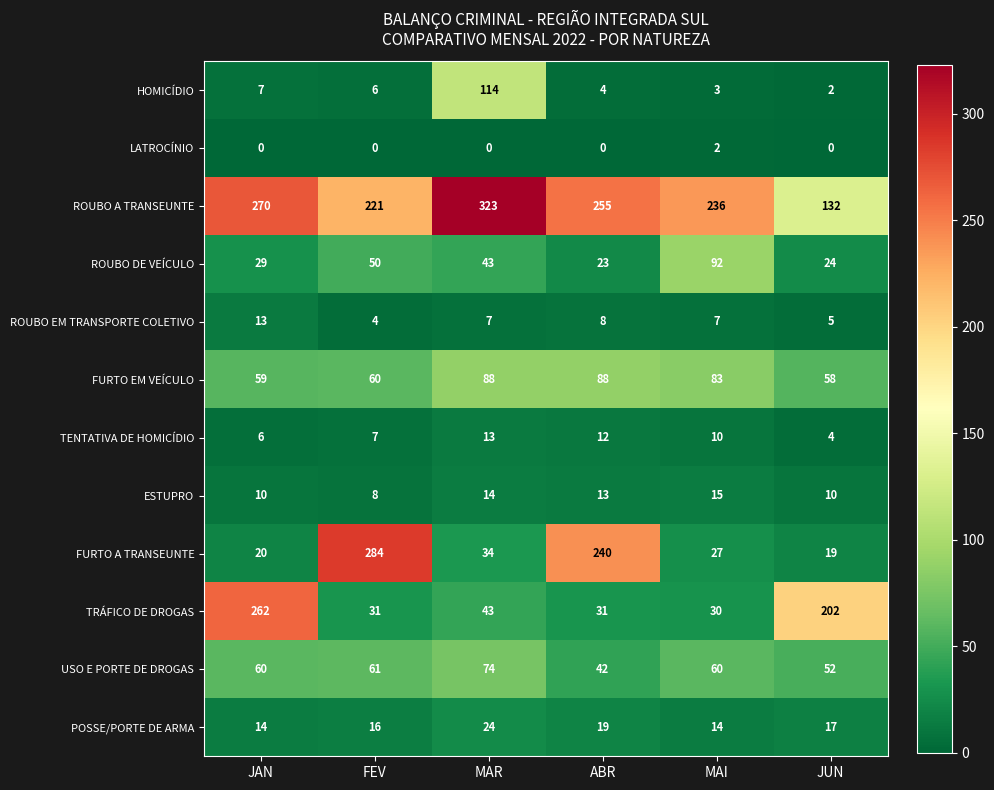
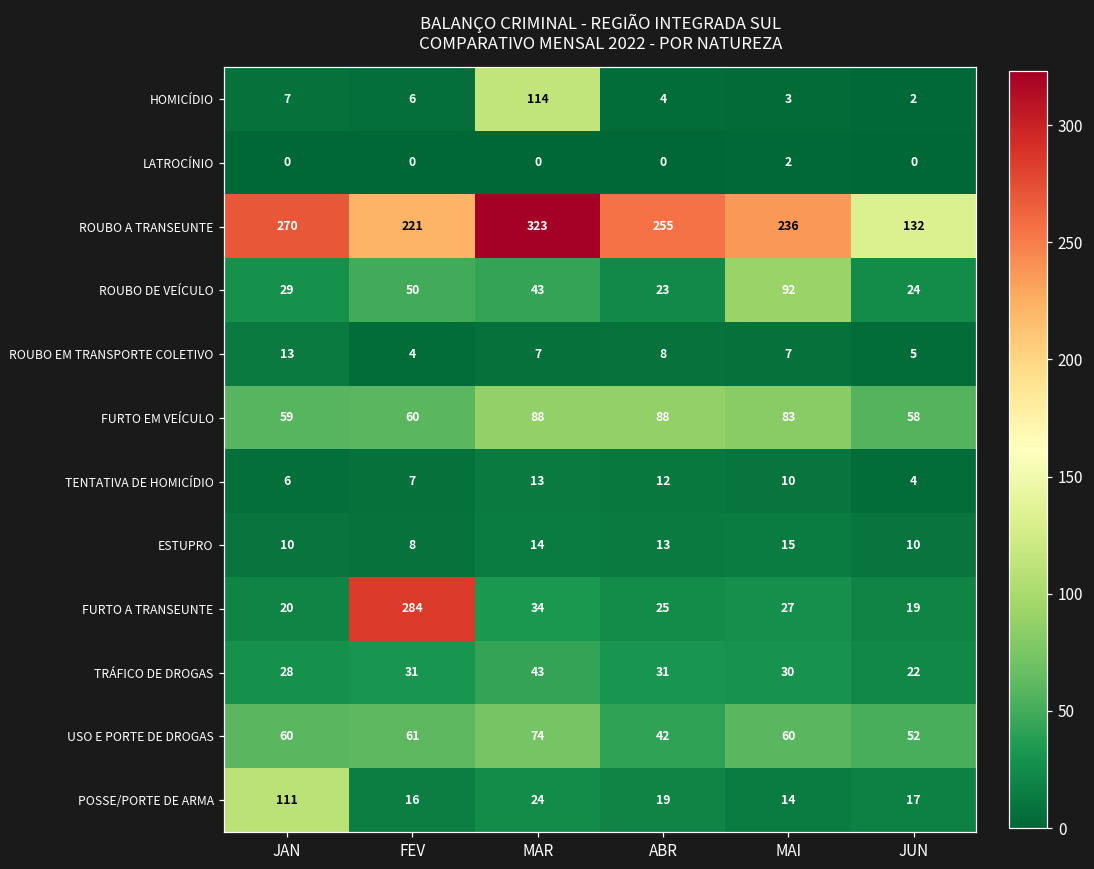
  {
    "HOMICÍDIO": {
      "JAN": 7,
      "FEV": 6,
      "MAR": 114,
      "ABR": 4,
      "MAI": 3,
      "JUN": 2
    },
    "LATROCÍNIO": {
      "JAN": 0,
      "FEV": 0,
      "MAR": 0,
      "ABR": 0,
      "MAI": 2,
      "JUN": 0
    },
    "ROUBO A TRANSEUNTE": {
      "JAN": 270,
      "FEV": 221,
      "MAR": 323,
      "ABR": 255,
      "MAI": 236,
      "JUN": 132
    },
    "ROUBO DE VEÍCULO": {
      "JAN": 29,
      "FEV": 50,
      "MAR": 43,
      "ABR": 23,
      "MAI": 92,
      "JUN": 24
    },
    "ROUBO EM TRANSPORTE COLETIVO": {
      "JAN": 13,
      "FEV": 4,
      "MAR": 7,
      "ABR": 8,
      "MAI": 7,
      "JUN": 5
    },
    "FURTO EM VEÍCULO": {
      "JAN": 59,
      "FEV": 60,
      "MAR": 88,
      "ABR": 88,
      "MAI": 83,
      "JUN": 58
    },
    "TENTATIVA DE HOMICÍDIO": {
      "JAN": 6,
      "FEV": 7,
      "MAR": 13,
      "ABR": 12,
      "MAI": 10,
      "JUN": 4
    },
    "ESTUPRO": {
      "JAN": 10,
      "FEV": 8,
      "MAR": 14,
      "ABR": 13,
      "MAI": 15,
      "JUN": 10
    },
    "FURTO A TRANSEUNTE": {
      "JAN": 20,
      "FEV": 284,
      "MAR": 34,
-     "ABR": 240,
+     "ABR": 25,
      "MAI": 27,
      "JUN": 19
    },
    "TRÁFICO DE DROGAS": {
-     "JAN": 262,
+     "JAN": 28,
      "FEV": 31,
      "MAR": 43,
      "ABR": 31,
      "MAI": 30,
-     "JUN": 202
+     "JUN": 22
    },
    "USO E PORTE DE DROGAS": {
      "JAN": 60,
      "FEV": 61,
      "MAR": 74,
      "ABR": 42,
      "MAI": 60,
      "JUN": 52
    },
    "POSSE/PORTE DE ARMA": {
-     "JAN": 14,
+     "JAN": 111,
      "FEV": 16,
      "MAR": 24,
      "ABR": 19,
      "MAI": 14,
      "JUN": 17
    }
  }
